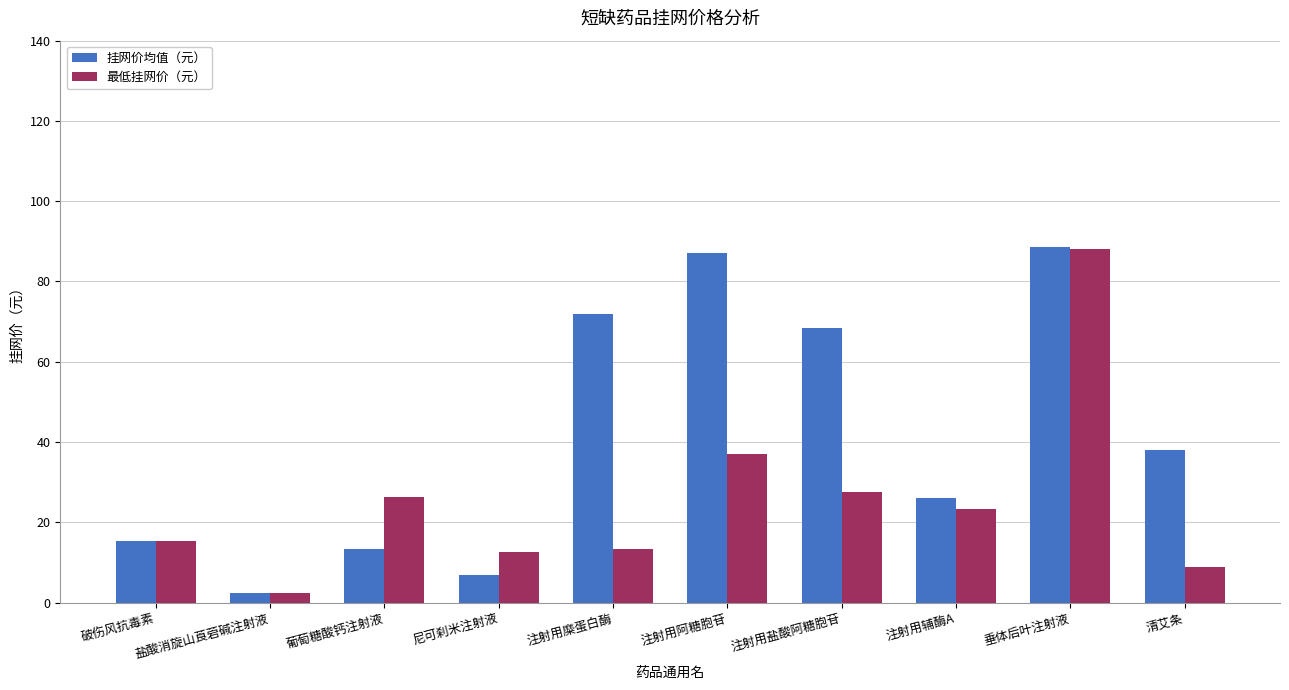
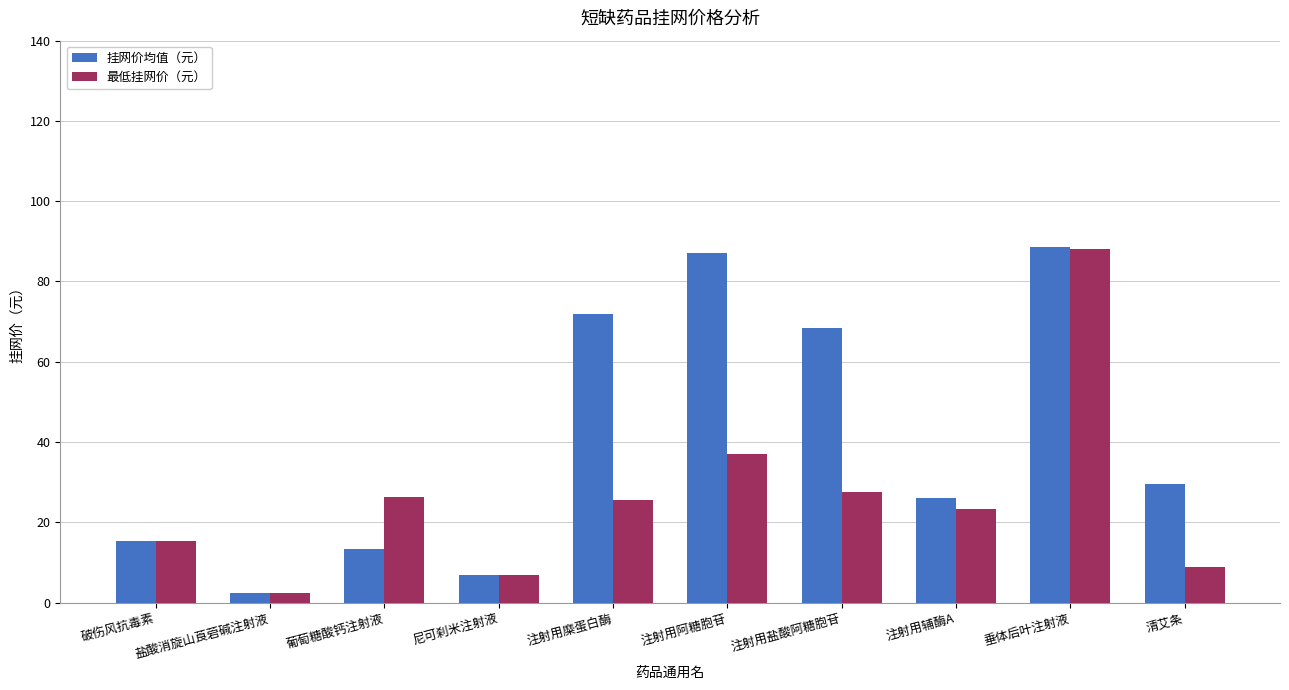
  {
    "挂网价均值（元）": {
      "破伤风抗毒素": 15,
      "盐酸消旋山莨菪碱注射液": 2,
      "葡萄糖酸钙注射液": 13,
      "尼可刹米注射液": 7,
      "注射用糜蛋白酶": 72,
      "注射用阿糖胞苷": 87,
      "注射用盐酸阿糖胞苷": 68,
      "注射用辅酶A": 26,
      "垂体后叶注射液": 89,
-     "清艾条": 38
+     "清艾条": 30
    },
    "最低挂网价（元）": {
      "破伤风抗毒素": 15,
      "盐酸消旋山莨菪碱注射液": 2,
      "葡萄糖酸钙注射液": 26,
-     "尼可刹米注射液": 13,
-     "注射用糜蛋白酶": 13,
+     "尼可刹米注射液": 7,
+     "注射用糜蛋白酶": 26,
      "注射用阿糖胞苷": 37,
      "注射用盐酸阿糖胞苷": 28,
      "注射用辅酶A": 23,
      "垂体后叶注射液": 88,
      "清艾条": 9
    }
  }
